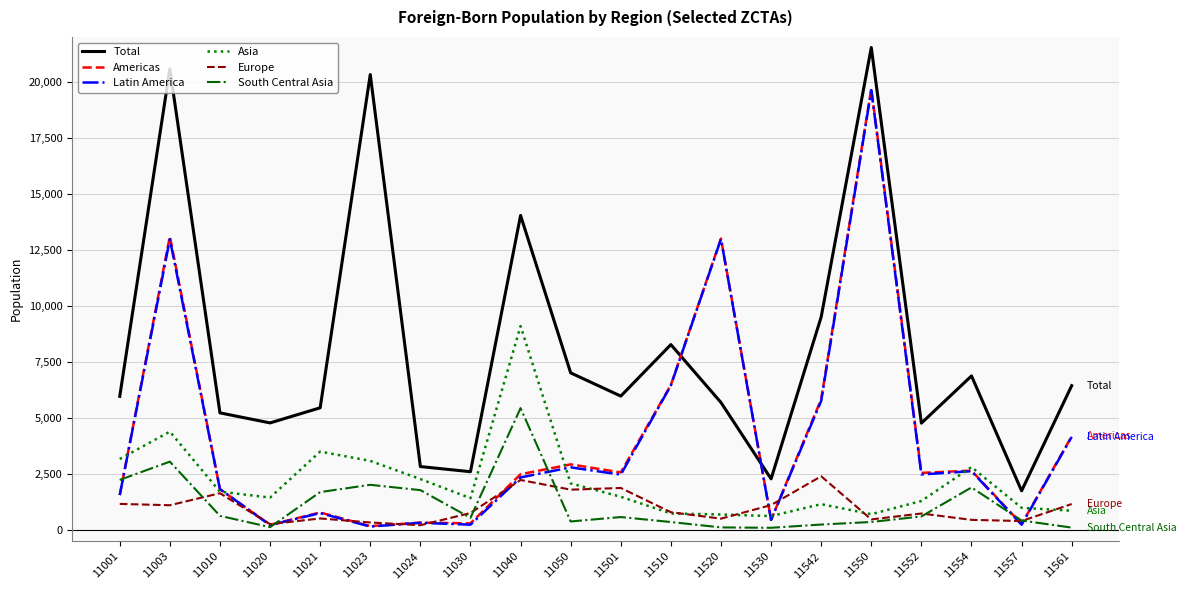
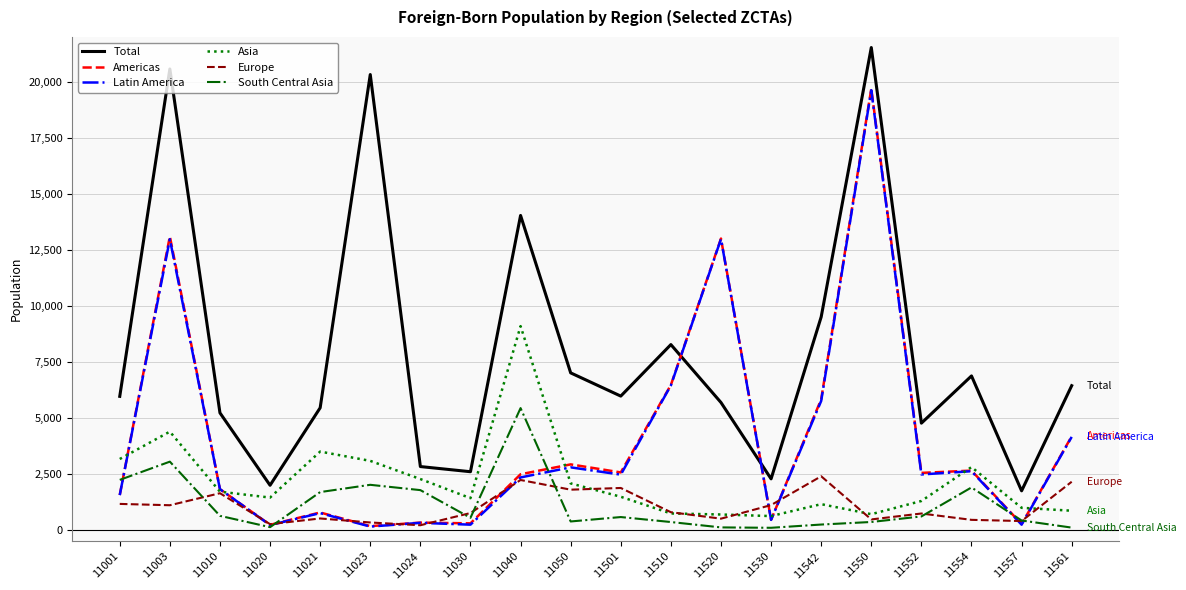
  {
    "Total": {
      "11001": "6,000",
      "11010": "5,200",
-     "11020": "4,800",
+     "11020": "2,000",
      "11021": "5,500",
      "11023": "20,300",
      "11024": "2,800",
      "11030": "2,600",
      "11040": "14,000",
      "11050": "7,000",
      "11501": "6,000",
      "11510": "8,300",
      "11520": "5,700",
      "11530": "2,300",
      "11542": "9,500",
      "11550": "21,500",
      "11552": "4,800",
      "11554": "6,900",
      "11557": "1,800",
      "11561": "6,400"
    },
    "Americas": {
      "11003": "13,100",
      "11040": "2,500",
      "11050": "2,900"
    },
    "Latin America": {
      "11003": "13,000",
      "11040": "2,400",
      "11050": "2,800"
    },
    "Europe": {
      "11001": "1,200",
      "11003": "1,100",
      "11021": "500",
      "11023": "300",
      "11030": "800",
      "11040": "2,200",
      "11050": "1,800",
      "11501": "1,900",
      "11520": "500",
      "11530": "1,100",
      "11542": "2,400",
      "11550": "500",
      "11552": "700",
      "11554": "500",
-     "11561": "1,200"
+     "11561": "2,200"
    }
  }
